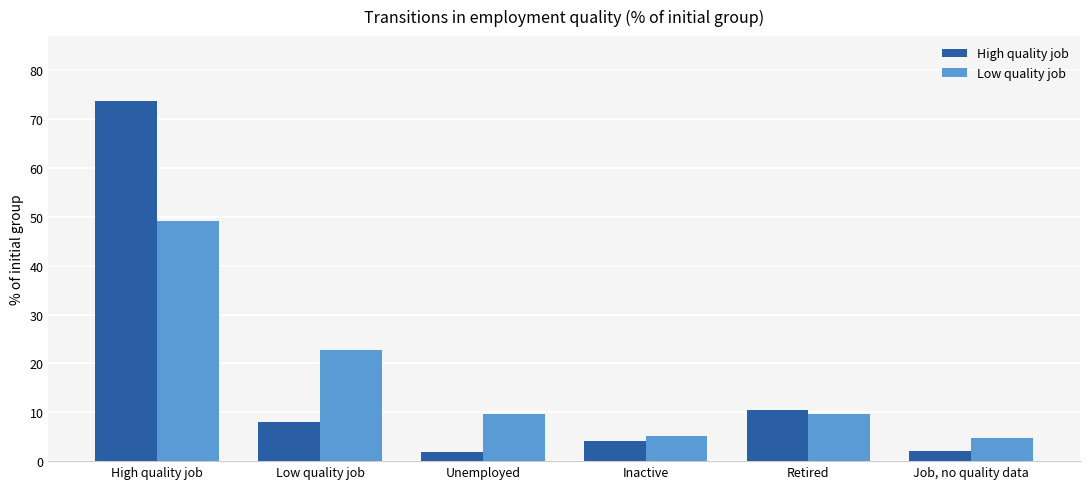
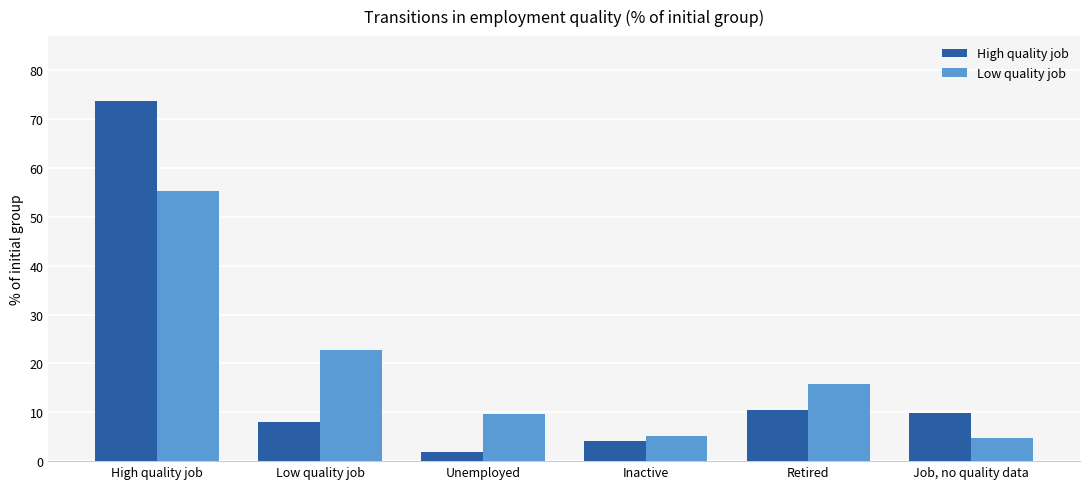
  {
    "High quality job": {
      "High quality job": 74,
      "Low quality job": 8,
      "Unemployed": 2,
      "Inactive": 4,
      "Retired": 10,
-     "Job, no quality data": 2
+     "Job, no quality data": 10
    },
    "Low quality job": {
-     "High quality job": 49,
+     "High quality job": 55,
      "Low quality job": 23,
      "Unemployed": 10,
      "Inactive": 5,
-     "Retired": 10,
+     "Retired": 16,
      "Job, no quality data": 5
    }
  }
